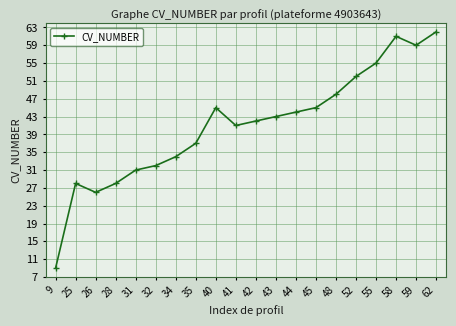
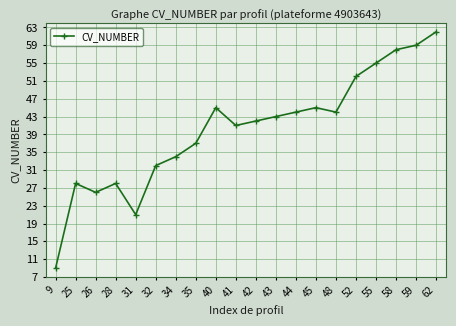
  {
    "9": 9,
    "25": 28,
    "26": 26,
    "28": 28,
-   "31": 31,
+   "31": 21,
    "32": 32,
    "34": 34,
    "35": 37,
    "40": 45,
    "41": 41,
    "42": 42,
    "43": 43,
    "44": 44,
    "45": 45,
-   "48": 48,
+   "48": 44,
    "52": 52,
    "55": 55,
-   "58": 61,
+   "58": 58,
    "59": 59,
    "62": 62
  }
